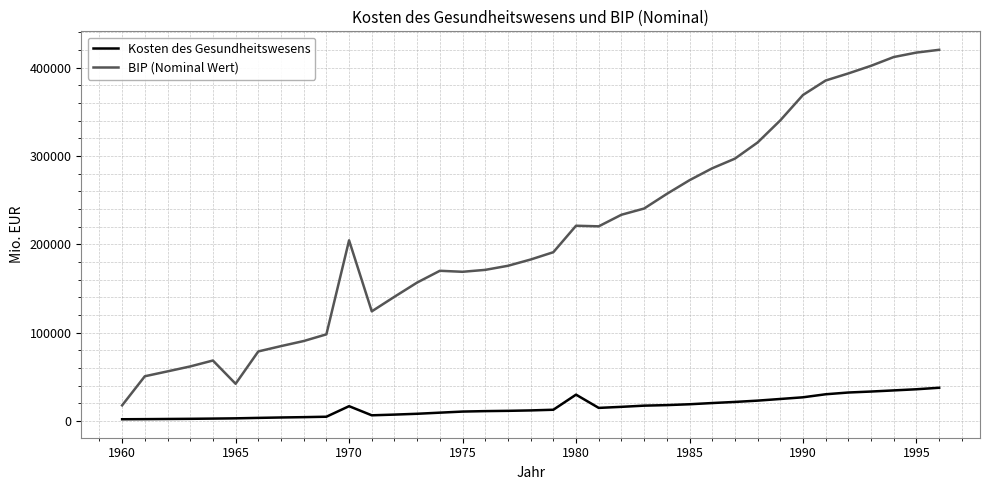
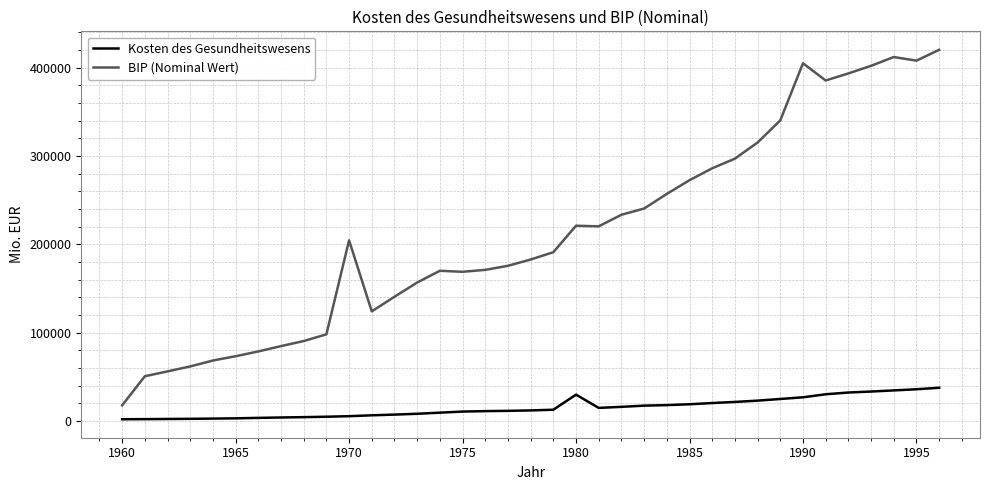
  {
    "Kosten des Gesundheitswesens": {
      "1960": 0,
      "1965": 0,
-     "1970": 20000,
+     "1970": 10000,
      "1975": 10000,
      "1980": 30000,
      "1985": 20000,
      "1990": 30000,
      "1995": 40000
    },
    "BIP (Nominal Wert)": {
      "1960": 20000,
-     "1965": 40000,
+     "1965": 70000,
      "1970": 200000,
      "1975": 170000,
      "1980": 220000,
      "1985": 270000,
-     "1990": 370000,
-     "1995": 420000
+     "1990": 410000,
+     "1995": 410000
    }
  }
